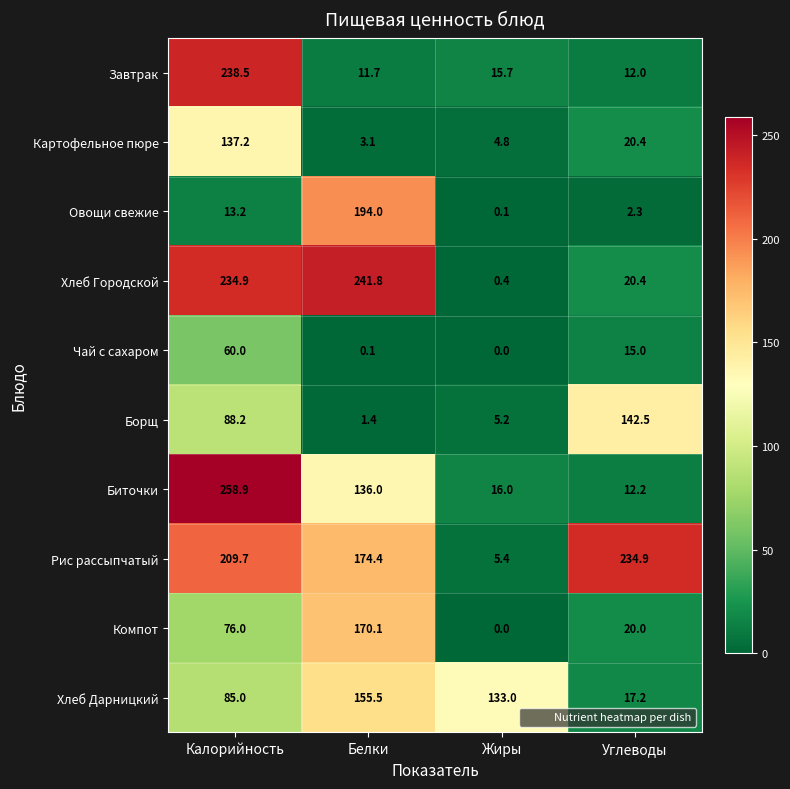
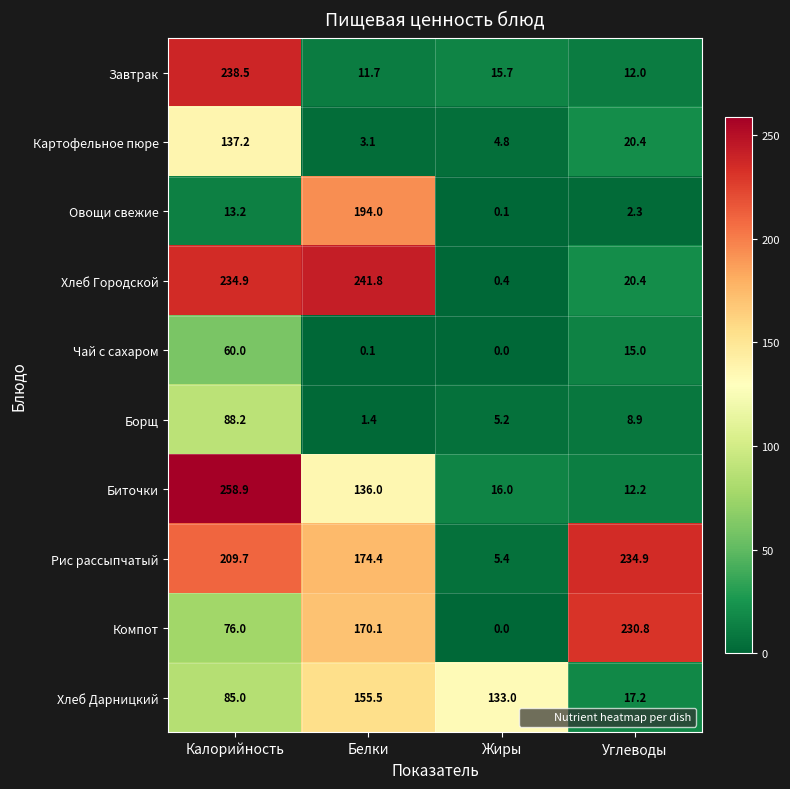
  {
    "Завтрак": {
      "Калорийность": 238.5,
      "Белки": 11.7,
      "Жиры": 15.7,
      "Углеводы": 12.0
    },
    "Картофельное пюре": {
      "Калорийность": 137.2,
      "Белки": 3.1,
      "Жиры": 4.8,
      "Углеводы": 20.4
    },
    "Овощи свежие": {
      "Калорийность": 13.2,
      "Белки": 194.0,
      "Жиры": 0.1,
      "Углеводы": 2.3
    },
    "Хлеб Городской": {
      "Калорийность": 234.9,
      "Белки": 241.8,
      "Жиры": 0.4,
      "Углеводы": 20.4
    },
    "Чай с сахаром": {
      "Калорийность": 60.0,
      "Белки": 0.1,
      "Жиры": 0.0,
      "Углеводы": 15.0
    },
    "Борщ": {
      "Калорийность": 88.2,
      "Белки": 1.4,
      "Жиры": 5.2,
-     "Углеводы": 142.5
+     "Углеводы": 8.9
    },
    "Биточки": {
      "Калорийность": 258.9,
      "Белки": 136.0,
      "Жиры": 16.0,
      "Углеводы": 12.2
    },
    "Рис рассыпчатый": {
      "Калорийность": 209.7,
      "Белки": 174.4,
      "Жиры": 5.4,
      "Углеводы": 234.9
    },
    "Компот": {
      "Калорийность": 76.0,
      "Белки": 170.1,
      "Жиры": 0.0,
-     "Углеводы": 20.0
+     "Углеводы": 230.8
    },
    "Хлеб Дарницкий": {
      "Калорийность": 85.0,
      "Белки": 155.5,
      "Жиры": 133.0,
      "Углеводы": 17.2
    }
  }
